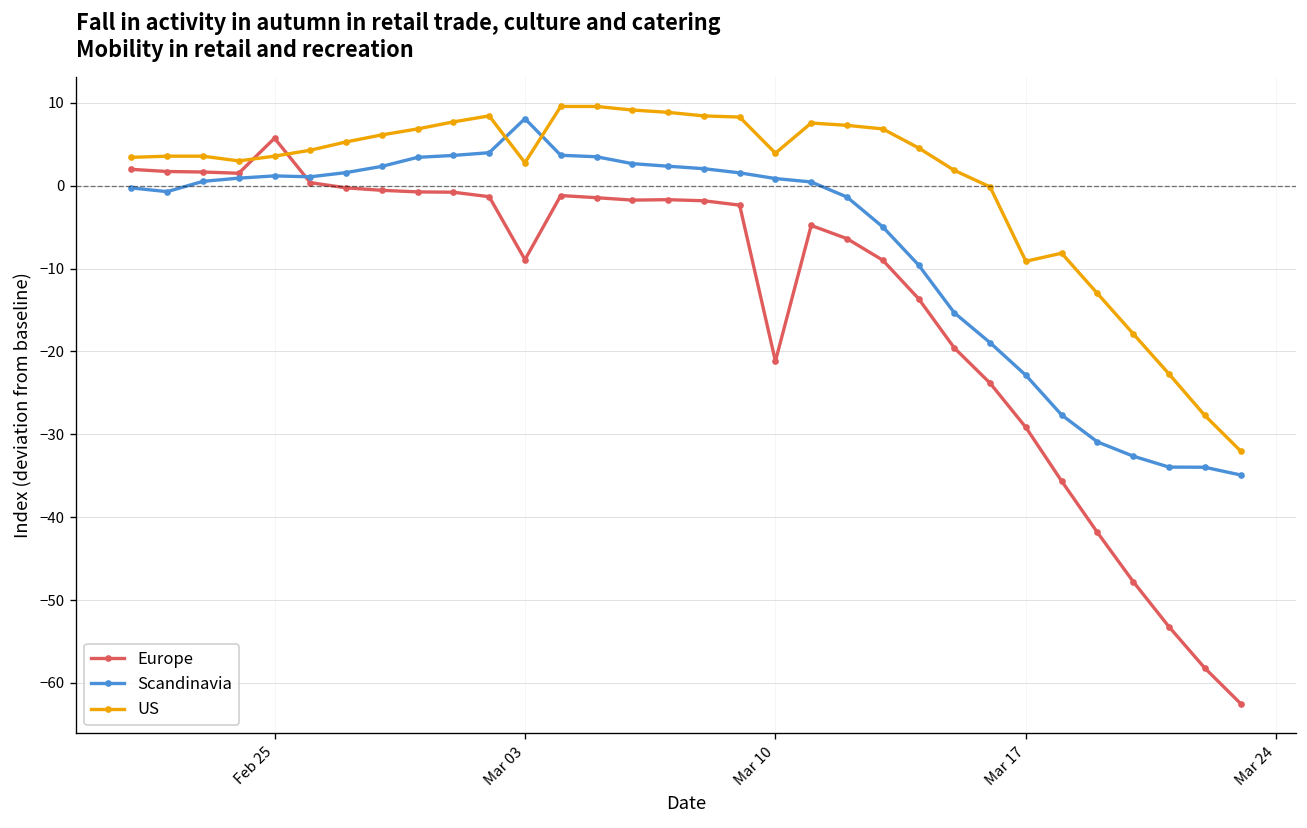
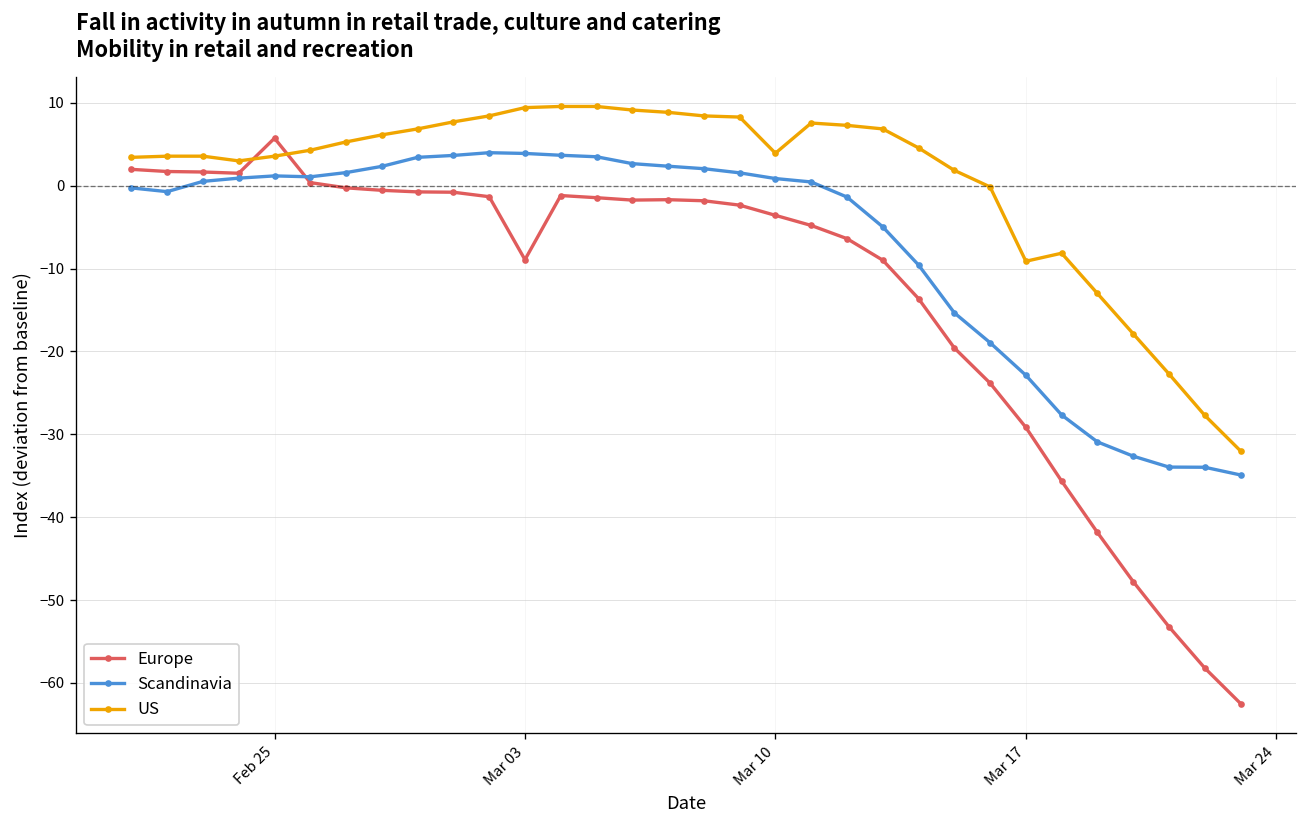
  {
    "Europe": {
      "Feb 25": 6,
      "Mar 03": -9,
-     "Mar 10": -21,
+     "Mar 10": -4,
      "Mar 17": -29
    },
    "Scandinavia": {
      "Feb 25": 1,
-     "Mar 03": 8,
+     "Mar 03": 4,
      "Mar 10": 1,
      "Mar 17": -23
    },
    "US": {
      "Feb 25": 4,
-     "Mar 03": 3,
+     "Mar 03": 9,
      "Mar 10": 4,
      "Mar 17": -9
    }
  }
